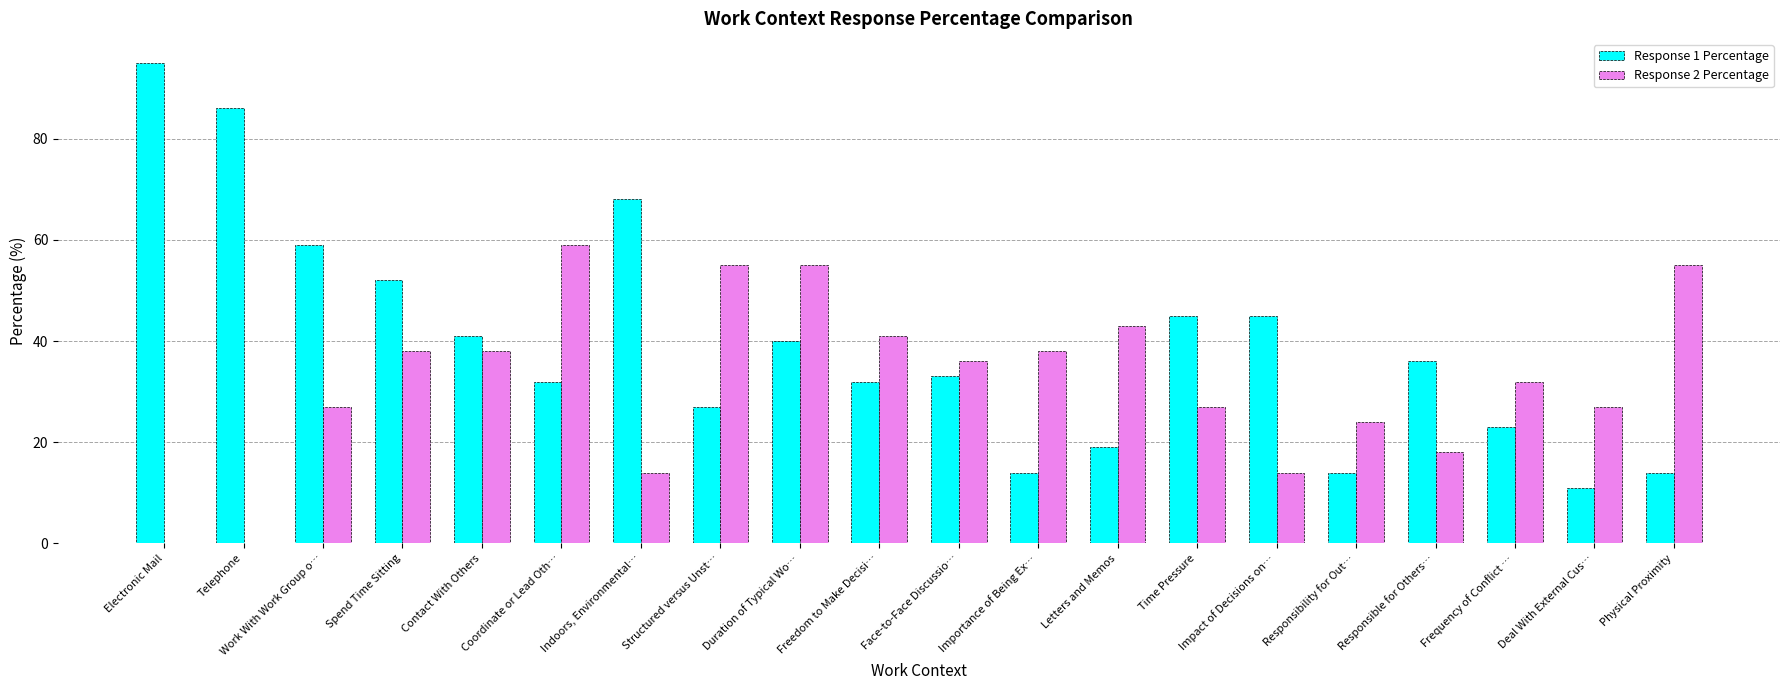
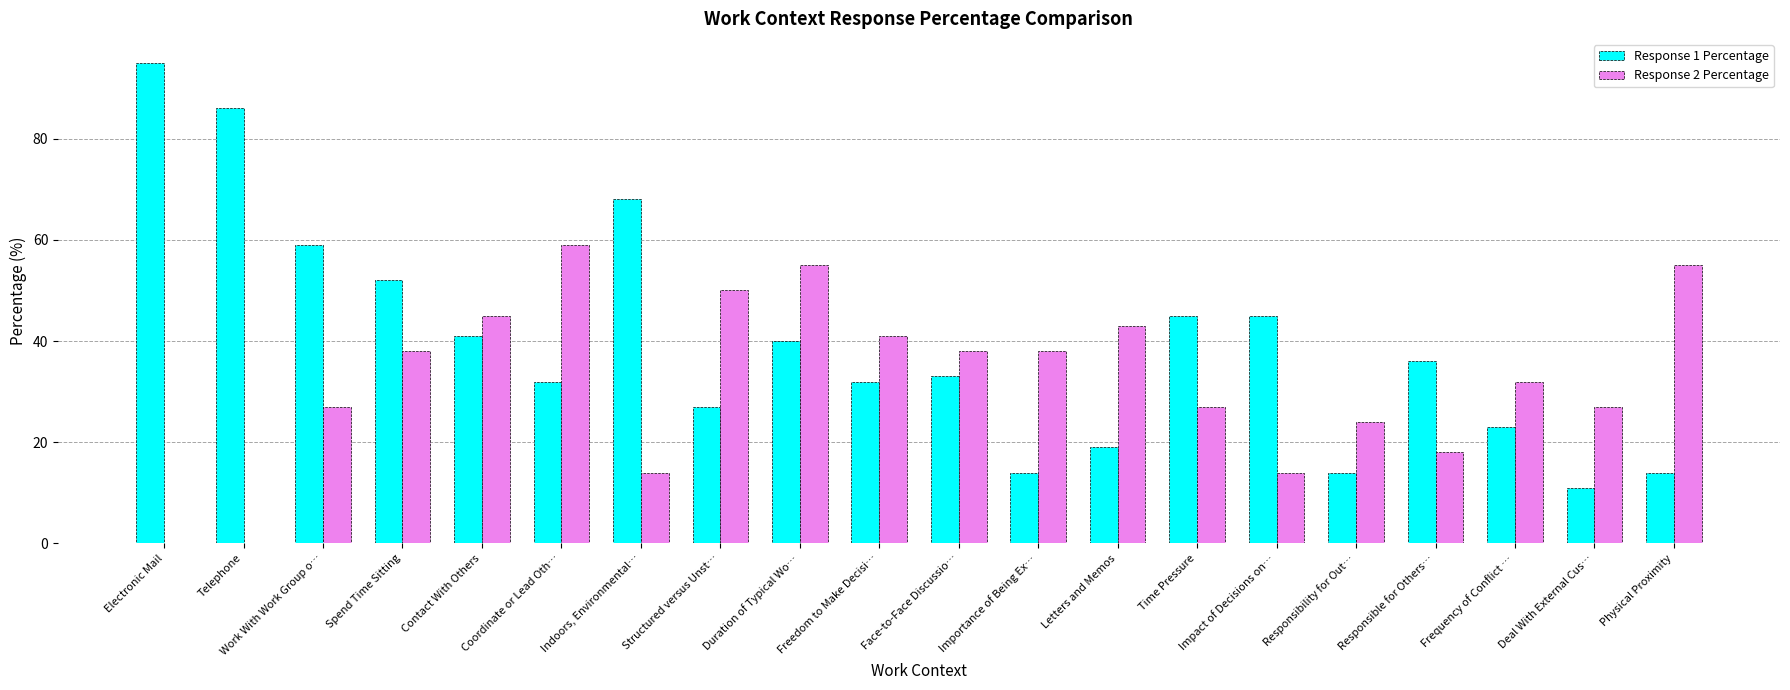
  {
    "Response 1 Percentage": {
      "Electronic Mail": 95,
      "Telephone": 86,
      "Work With Work Group o…": 59,
      "Spend Time Sitting": 52,
      "Contact With Others": 41,
      "Coordinate or Lead Oth…": 32,
      "Indoors, Environmental…": 68,
      "Structured versus Unst…": 27,
      "Duration of Typical Wo…": 40,
      "Freedom to Make Decisi…": 32,
      "Face-to-Face Discussio…": 33,
      "Importance of Being Ex…": 14,
      "Letters and Memos": 19,
      "Time Pressure": 45,
      "Impact of Decisions on…": 45,
      "Responsibility for Out…": 14,
      "Responsible for Others…": 36,
      "Frequency of Conflict …": 23,
      "Deal With External Cus…": 11,
      "Physical Proximity": 14
    },
    "Response 2 Percentage": {
      "Electronic Mail": 0,
      "Telephone": 0,
      "Work With Work Group o…": 27,
      "Spend Time Sitting": 38,
-     "Contact With Others": 38,
+     "Contact With Others": 45,
      "Coordinate or Lead Oth…": 59,
      "Indoors, Environmental…": 14,
-     "Structured versus Unst…": 55,
+     "Structured versus Unst…": 50,
      "Duration of Typical Wo…": 55,
      "Freedom to Make Decisi…": 41,
-     "Face-to-Face Discussio…": 36,
+     "Face-to-Face Discussio…": 38,
      "Importance of Being Ex…": 38,
      "Letters and Memos": 43,
      "Time Pressure": 27,
      "Impact of Decisions on…": 14,
      "Responsibility for Out…": 24,
      "Responsible for Others…": 18,
      "Frequency of Conflict …": 32,
      "Deal With External Cus…": 27,
      "Physical Proximity": 55
    }
  }
